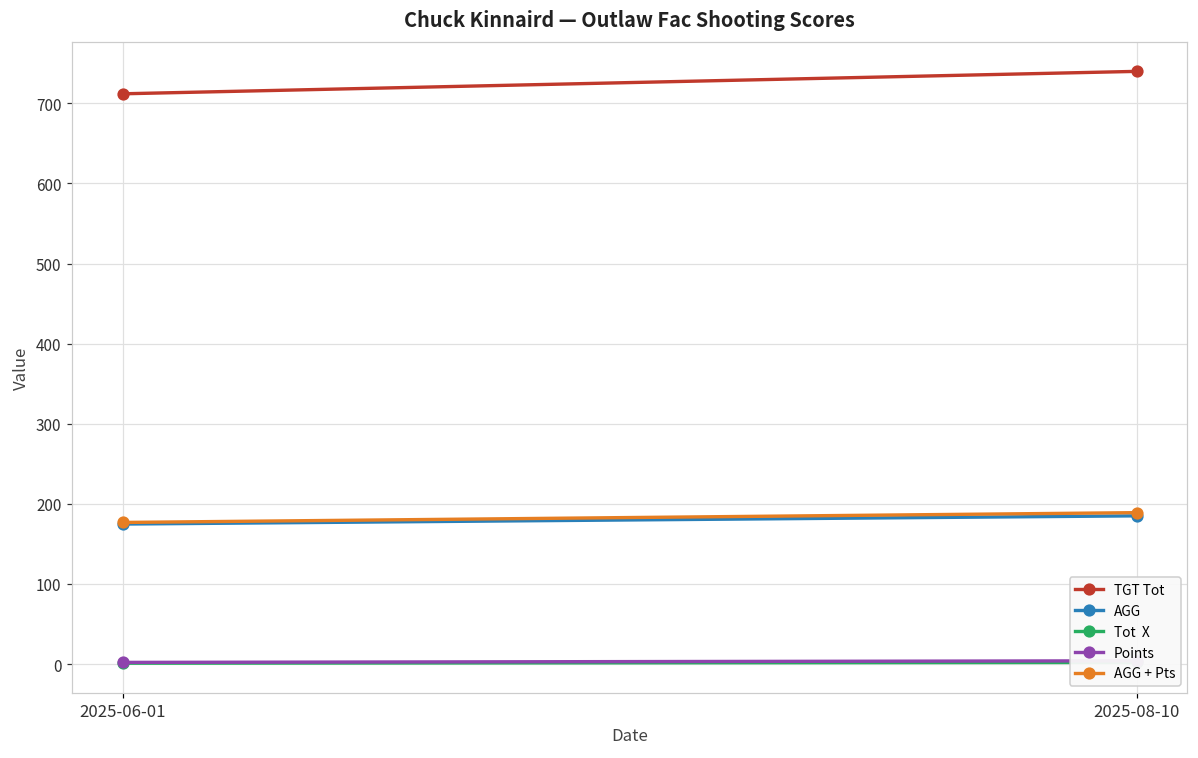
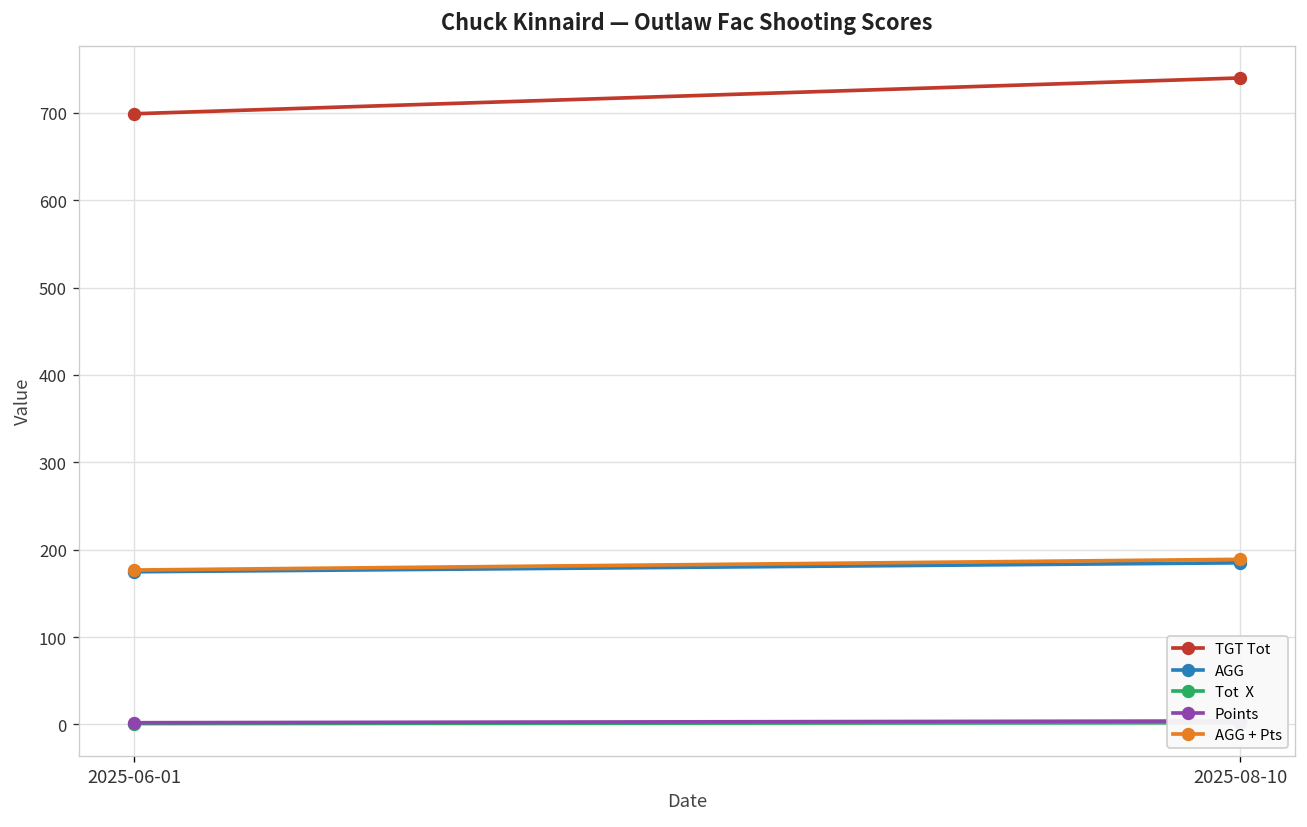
  {
    "TGT Tot": {
-     "2025-06-01": 710,
+     "2025-06-01": 700,
      "2025-08-10": 740
    },
    "AGG": {
      "2025-08-10": 190
    },
    "AGG + Pts": {
      "2025-08-10": 190
    }
  }
